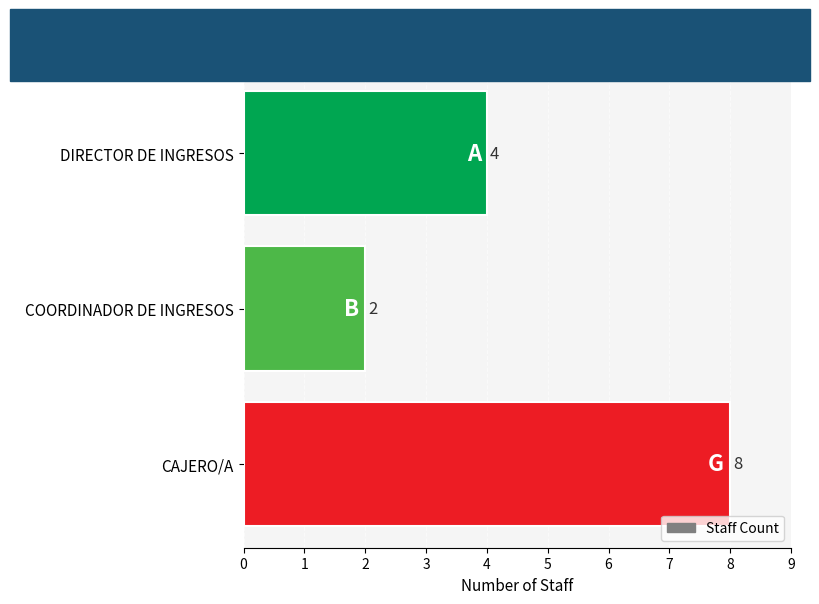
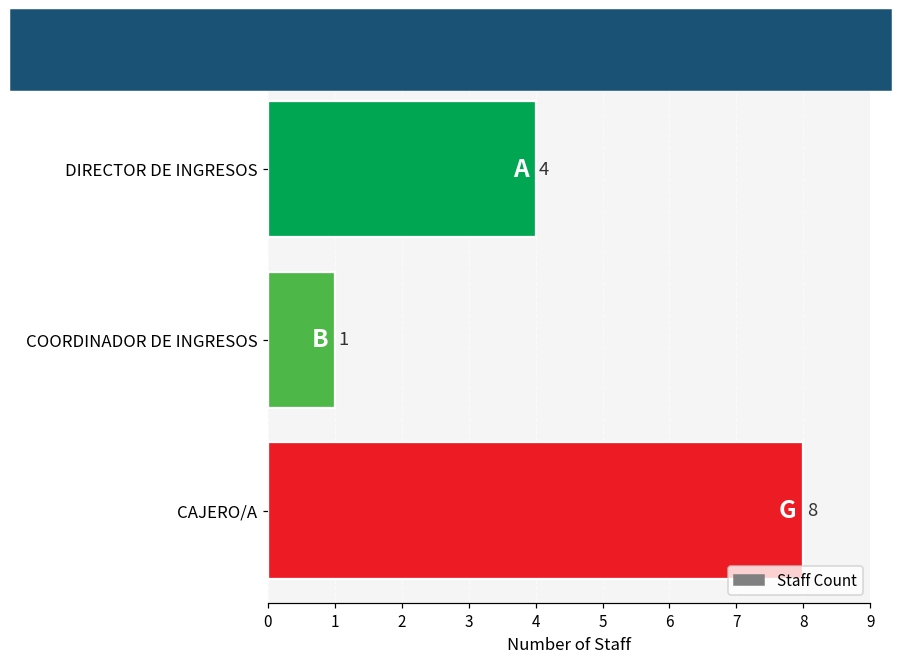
  {
    "DIRECTOR DE INGRESOS": 4,
-   "COORDINADOR DE INGRESOS": 2,
+   "COORDINADOR DE INGRESOS": 1,
    "CAJERO/A": 8
  }
